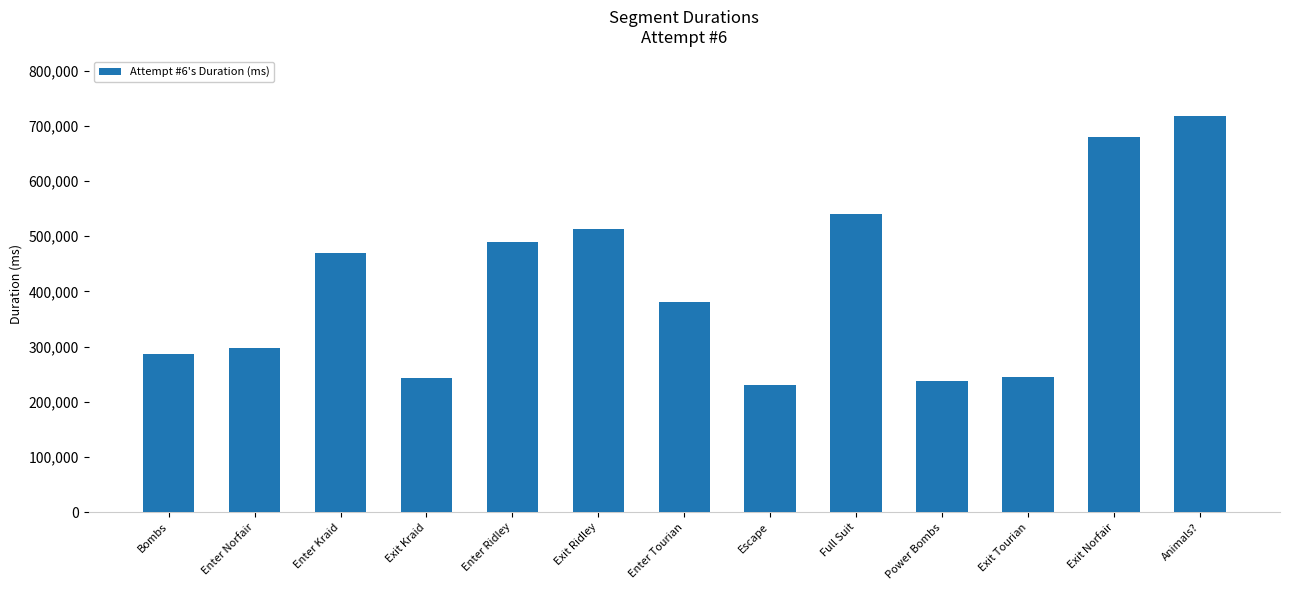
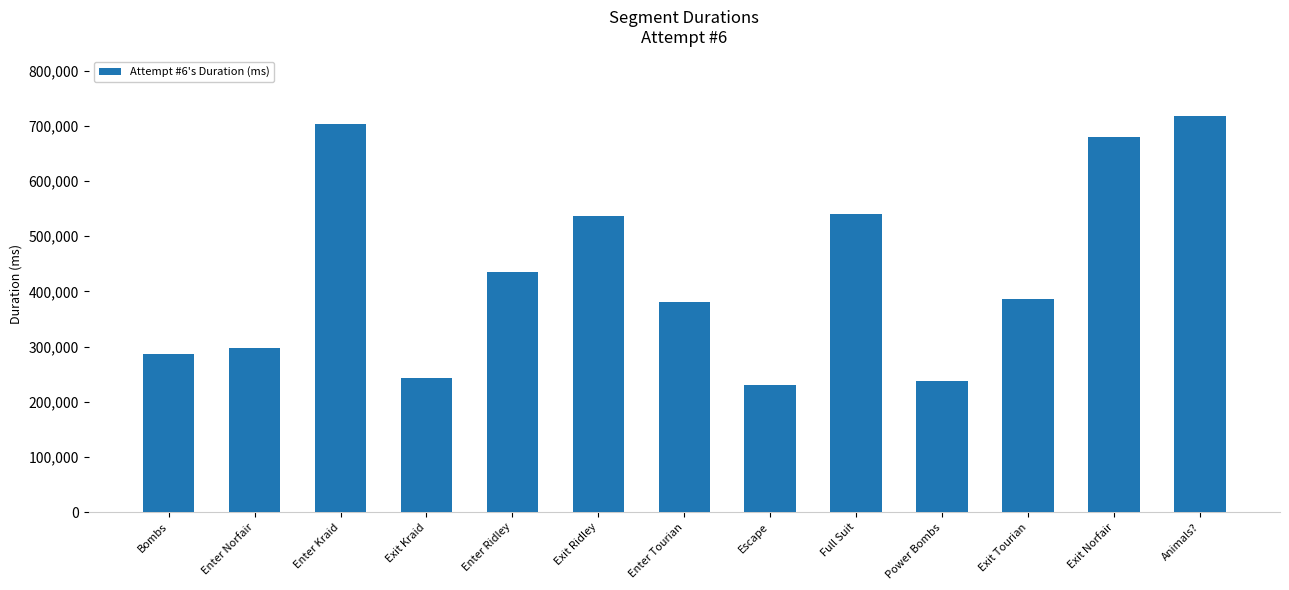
  {
    "Bombs": "290,000",
    "Enter Norfair": "300,000",
-   "Enter Kraid": "470,000",
+   "Enter Kraid": "700,000",
    "Exit Kraid": "240,000",
-   "Enter Ridley": "490,000",
-   "Exit Ridley": "510,000",
+   "Enter Ridley": "440,000",
+   "Exit Ridley": "540,000",
    "Enter Tourian": "380,000",
    "Escape": "230,000",
    "Full Suit": "540,000",
    "Power Bombs": "240,000",
-   "Exit Tourian": "250,000",
+   "Exit Tourian": "390,000",
    "Exit Norfair": "680,000",
    "Animals?": "720,000"
  }
